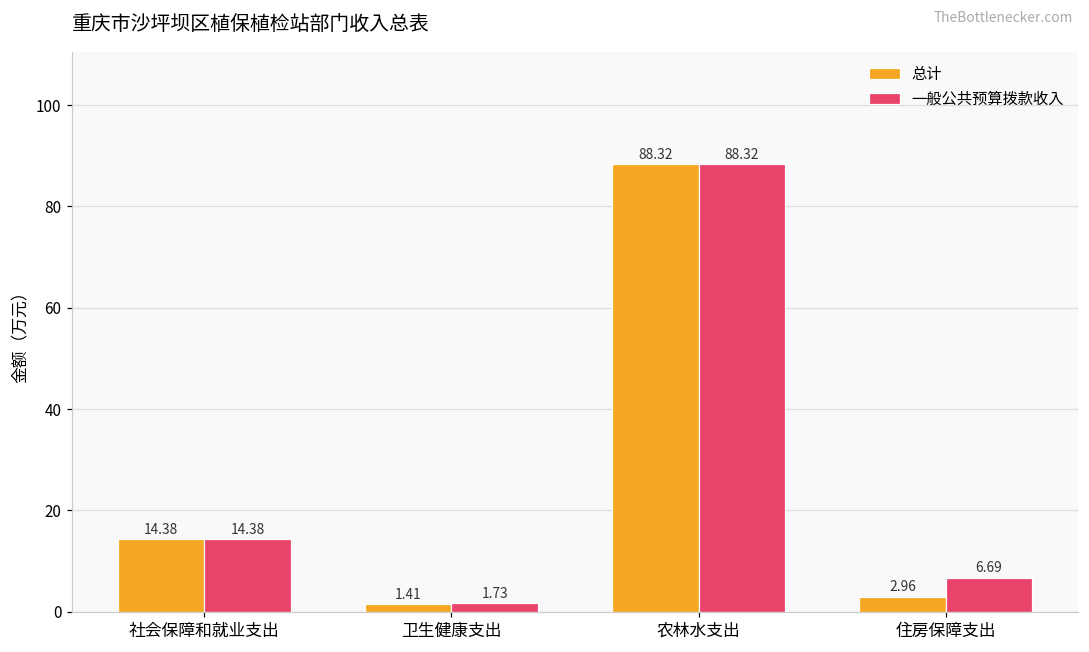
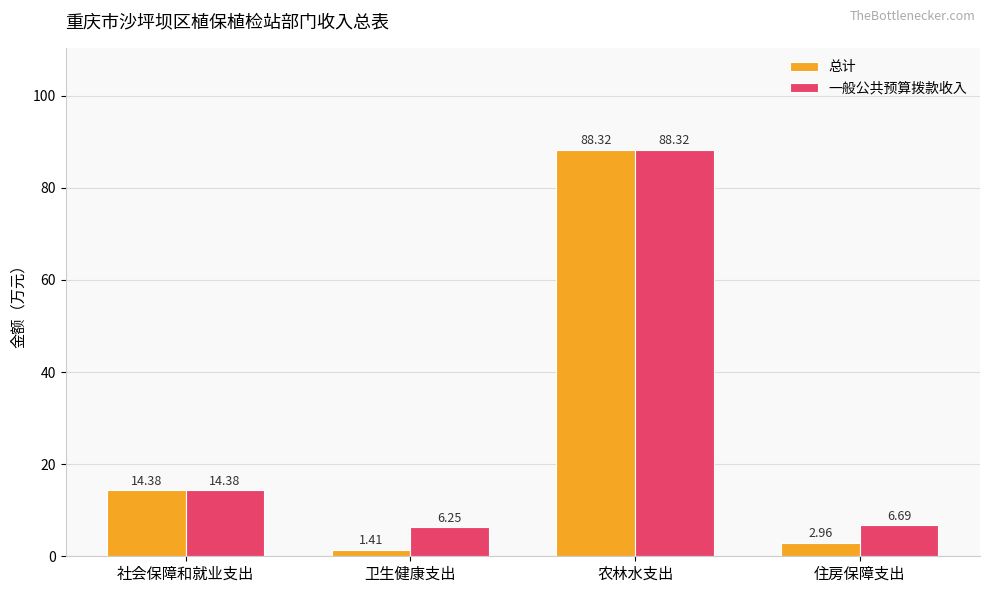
  {
    "总计": {
      "社会保障和就业支出": 14.38,
      "卫生健康支出": 1.41,
      "农林水支出": 88.32,
      "住房保障支出": 2.96
    },
    "一般公共预算拨款收入": {
      "社会保障和就业支出": 14.38,
-     "卫生健康支出": 1.73,
+     "卫生健康支出": 6.25,
      "农林水支出": 88.32,
      "住房保障支出": 6.69
    }
  }
